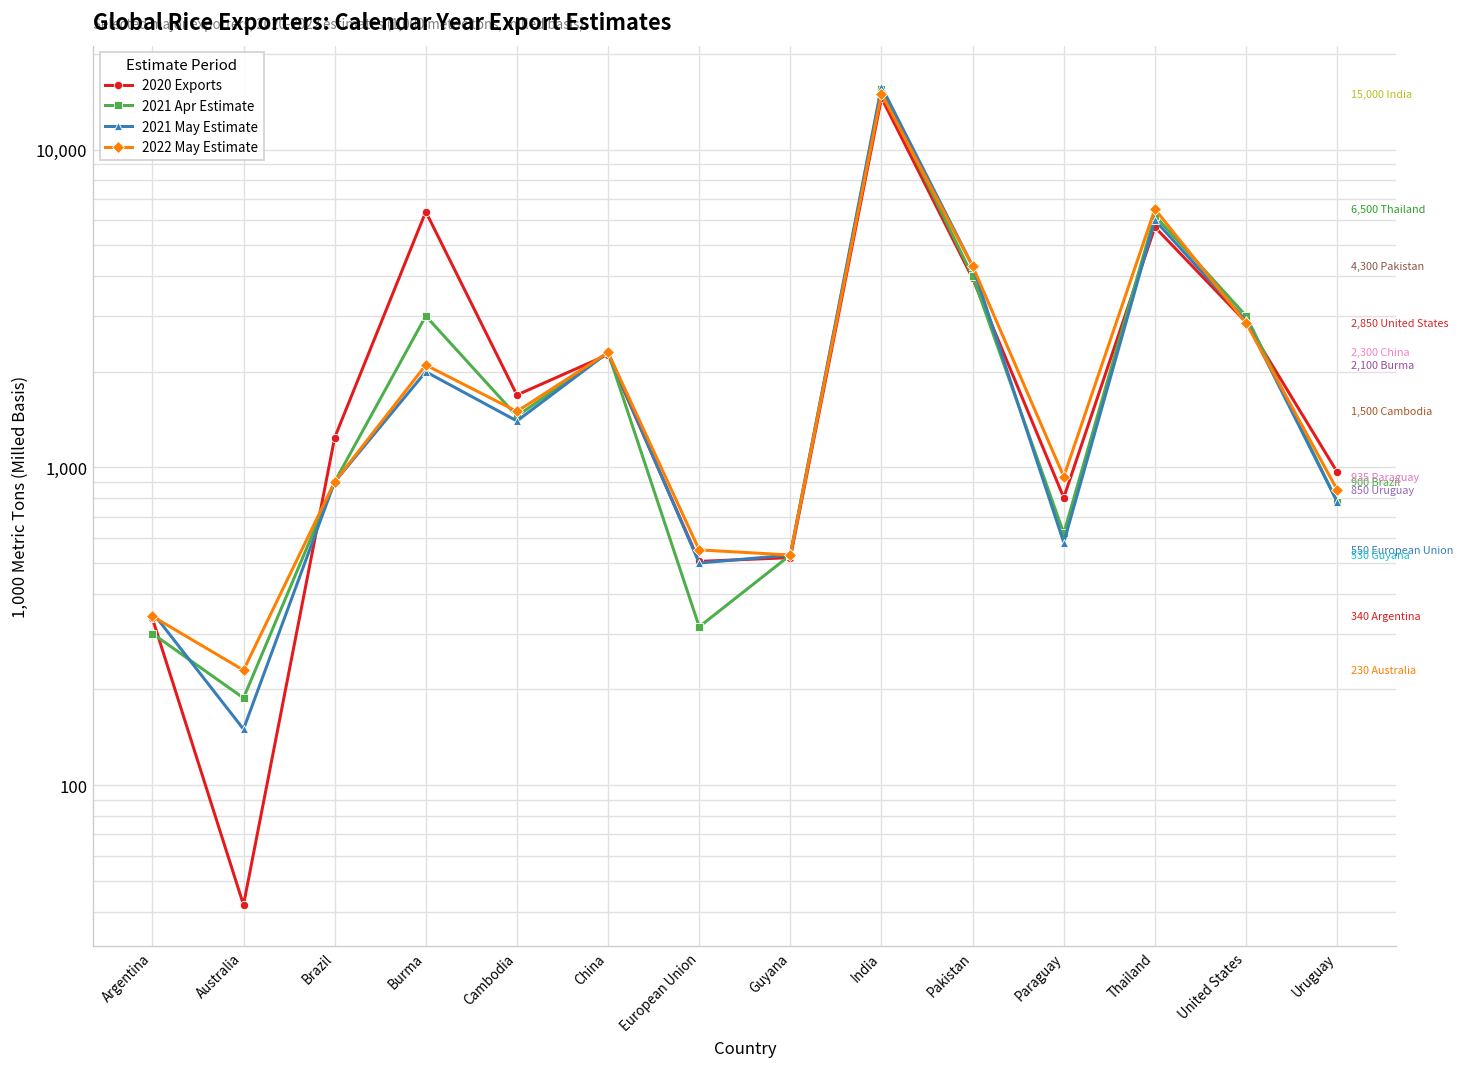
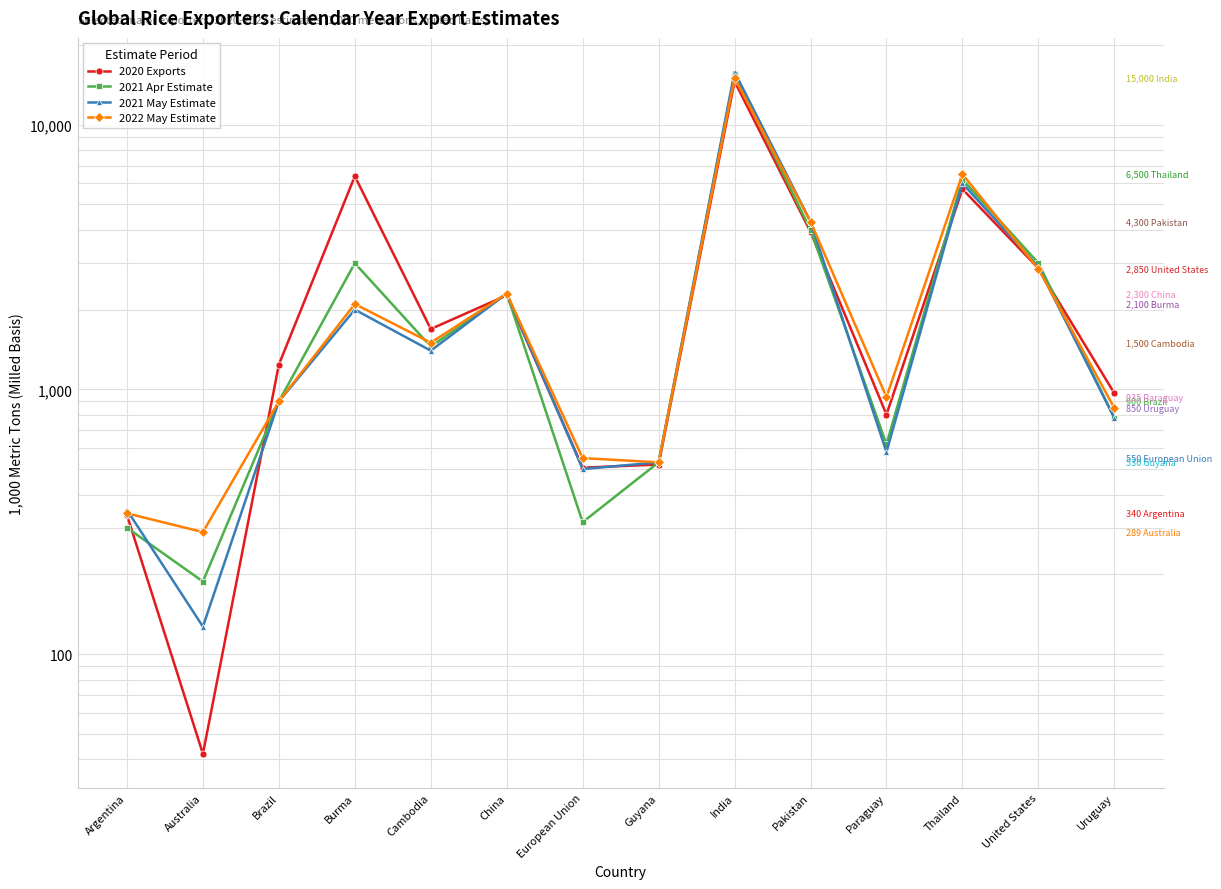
  {
    "2020 Exports": {
      "Australia": "42",
      "Brazil": "1,200",
      "Burma": "6,400",
      "Cambodia": "1,700",
      "India": "15,000",
      "Paraguay": "800",
      "Thailand": "5,700"
    },
    "2021 Apr Estimate": {
      "Argentina": "300",
      "Australia": "190",
      "Burma": "3,000",
      "Cambodia": "1,500",
      "European Union": "320",
      "Paraguay": "620",
      "Thailand": "6,200",
      "United States": "3,000"
    },
    "2021 May Estimate": {
      "Argentina": "350",
-     "Australia": "150",
+     "Australia": "130",
      "Burma": "2,000",
      "Cambodia": "1,400",
      "Paraguay": "580",
      "Thailand": "6,000"
    },
    "2022 May Estimate": {
-     "Australia": "230"
+     "Australia": "289"
    }
  }
